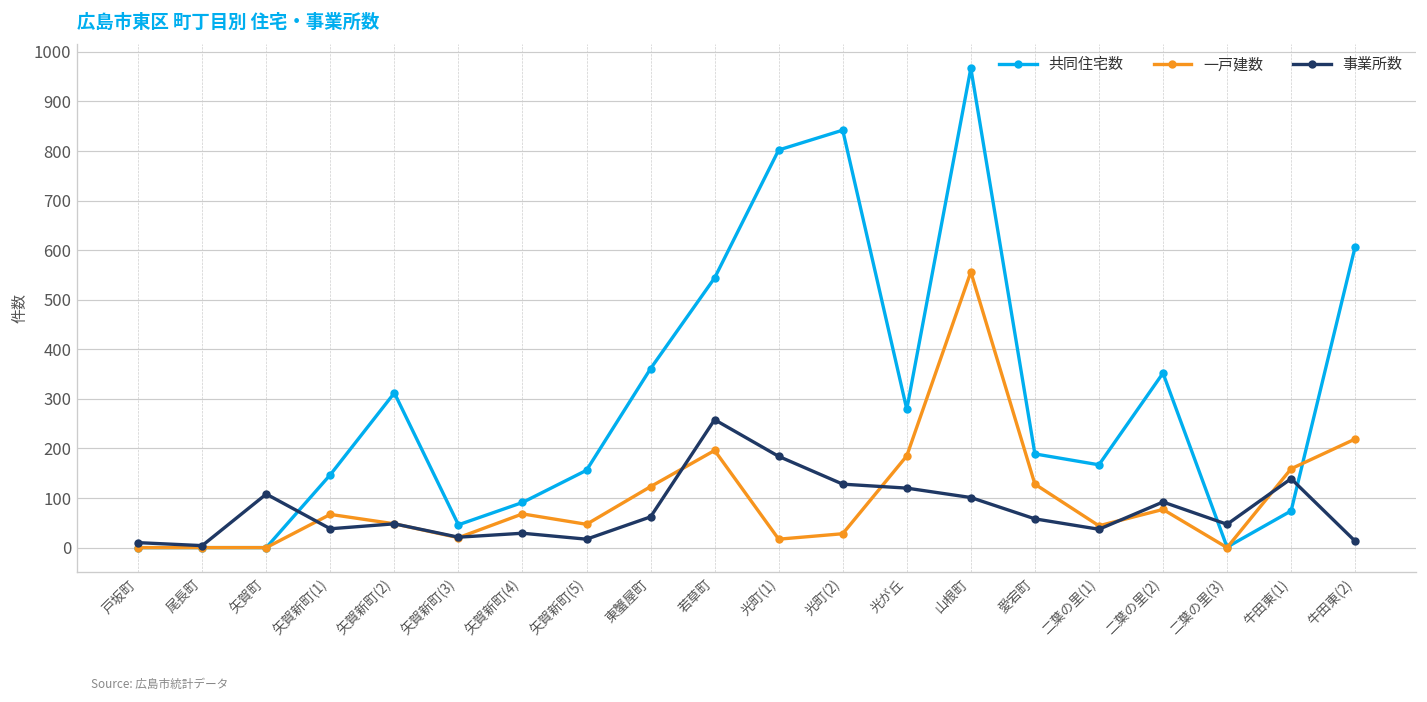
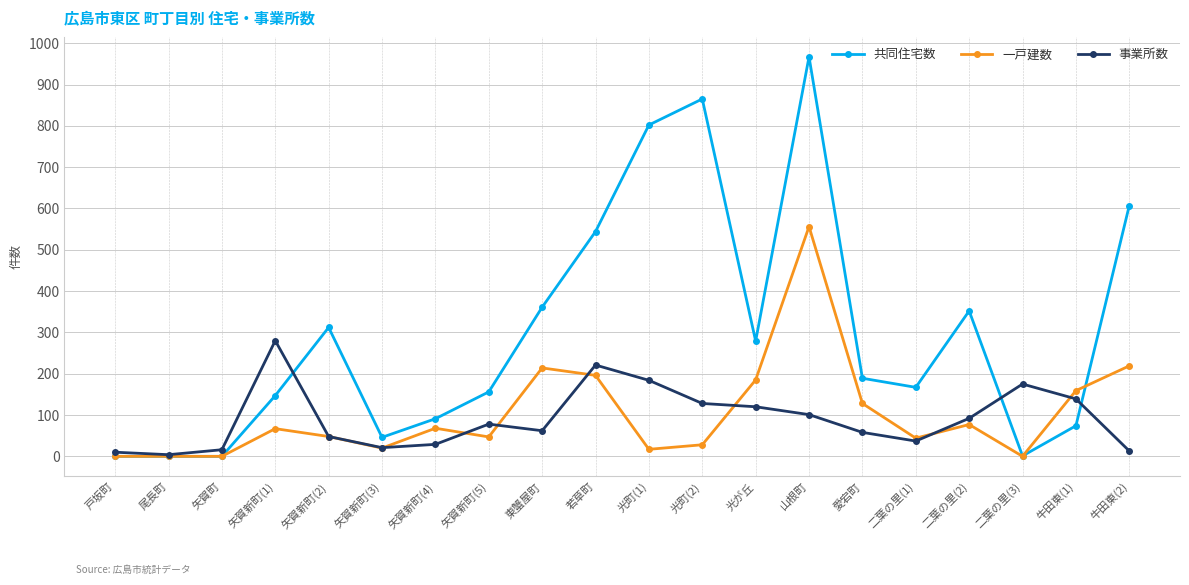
  {
    "共同住宅数": {
      "矢賀新町(1)": 150,
      "矢賀新町(2)": 310,
      "矢賀新町(3)": 50,
      "矢賀新町(4)": 90,
      "矢賀新町(5)": 160,
      "東蟹屋町": 360,
      "若草町": 540,
      "光町(1)": 800,
-     "光町(2)": 840,
+     "光町(2)": 870,
      "光が丘": 280,
      "山根町": 970,
      "愛宕町": 190,
      "二葉の里(1)": 170,
      "二葉の里(2)": 350,
      "牛田東(1)": 70,
      "牛田東(2)": 610
    },
    "一戸建数": {
      "矢賀新町(1)": 70,
      "矢賀新町(4)": 70,
      "矢賀新町(5)": 50,
-     "東蟹屋町": 120,
+     "東蟹屋町": 210,
      "若草町": 200,
      "光町(1)": 20,
      "光町(2)": 30,
      "光が丘": 190,
      "山根町": 560,
      "愛宕町": 130,
      "二葉の里(1)": 40,
      "二葉の里(2)": 80,
      "牛田東(1)": 160,
      "牛田東(2)": 220
    },
    "事業所数": {
      "戸坂町": 10,
-     "矢賀町": 110,
-     "矢賀新町(1)": 40,
+     "矢賀町": 20,
+     "矢賀新町(1)": 280,
      "矢賀新町(4)": 30,
-     "矢賀新町(5)": 20,
+     "矢賀新町(5)": 80,
      "東蟹屋町": 60,
-     "若草町": 260,
+     "若草町": 220,
      "光町(1)": 180,
      "光町(2)": 130,
      "光が丘": 120,
      "山根町": 100,
      "愛宕町": 60,
      "二葉の里(1)": 40,
      "二葉の里(2)": 90,
-     "二葉の里(3)": 50,
+     "二葉の里(3)": 180,
      "牛田東(1)": 140,
      "牛田東(2)": 10
    }
  }
